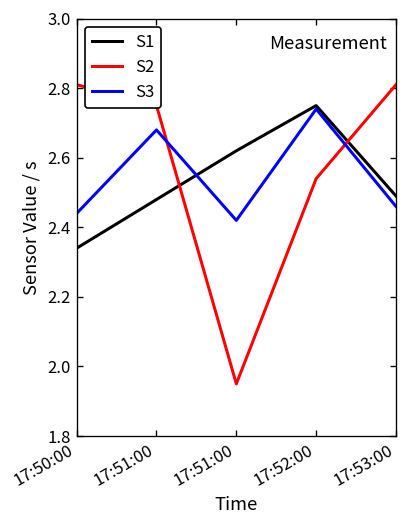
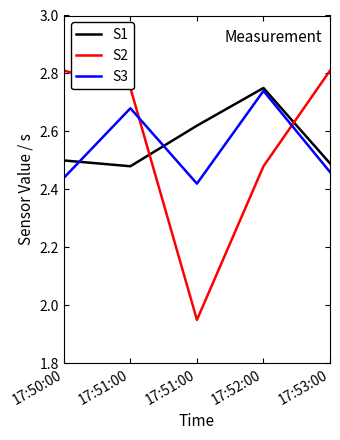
  {
    "S1": {
-     "17:50:00": 2.34,
+     "17:50:00": 2.50,
      "17:52:00": 2.75,
      "17:53:00": 2.49
    },
    "S2": {
      "17:50:00": 2.81,
-     "17:52:00": 2.54,
+     "17:52:00": 2.48,
      "17:53:00": 2.81
    },
    "S3": {
      "17:50:00": 2.44,
      "17:52:00": 2.74,
      "17:53:00": 2.46
    }
  }
